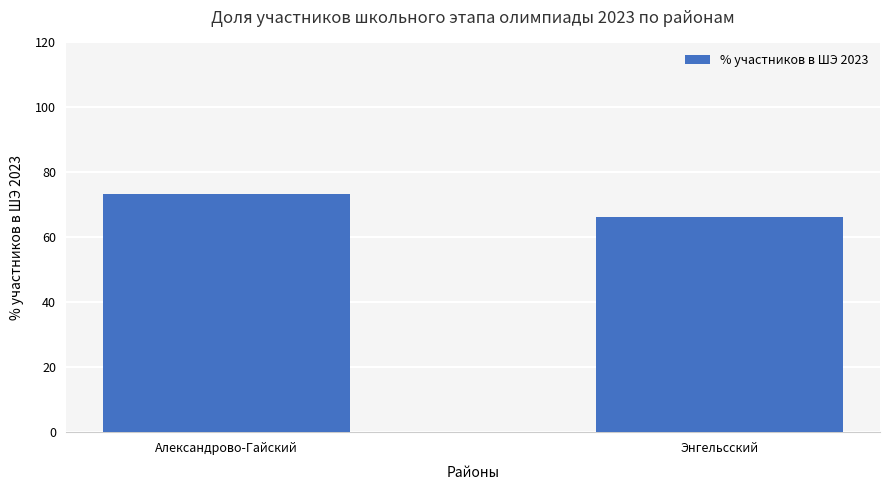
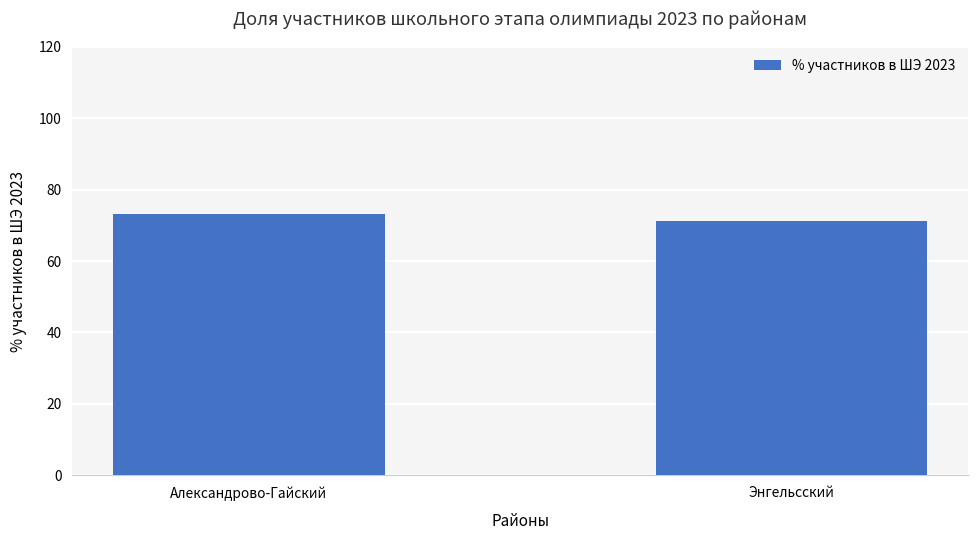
  {
    "Александрово-Гайский": 73,
-   "Энгельсский": 66
+   "Энгельсский": 71
  }
